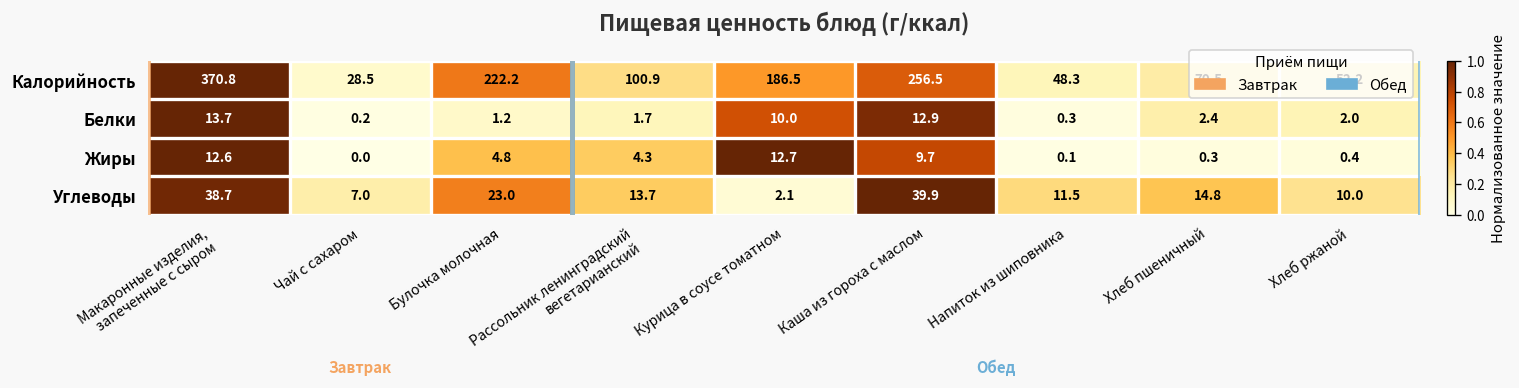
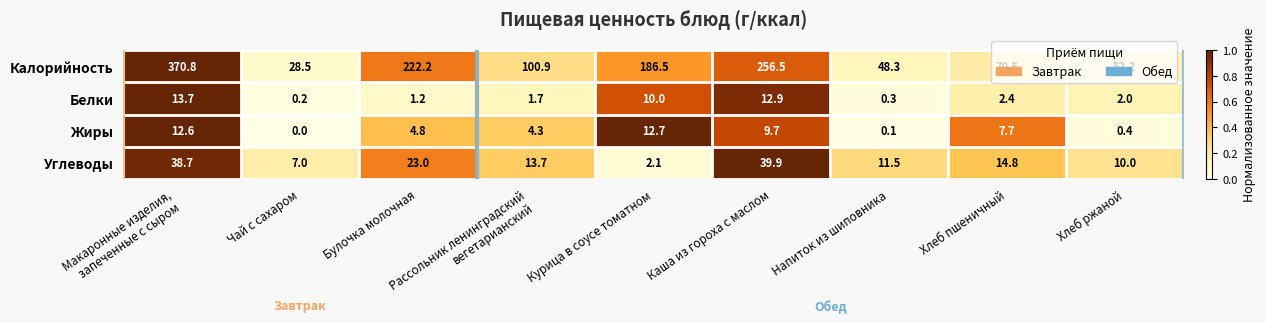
  {
    "Калорийность": {
      "Макаронные изделия, запеченные с сыром": 370.8,
      "Чай с сахаром": 28.5,
      "Булочка молочная": 222.2,
      "Рассольник ленинградский вегетарианский": 100.9,
      "Курица в соусе томатном": 186.5,
      "Каша из гороха с маслом": 256.5,
      "Напиток из шиповника": 48.3
    },
    "Белки": {
      "Макаронные изделия, запеченные с сыром": 13.7,
      "Чай с сахаром": 0.2,
      "Булочка молочная": 1.2,
      "Рассольник ленинградский вегетарианский": 1.7,
      "Курица в соусе томатном": 10.0,
      "Каша из гороха с маслом": 12.9,
      "Напиток из шиповника": 0.3,
      "Хлеб пшеничный": 2.4,
      "Хлеб ржаной": 2.0
    },
    "Жиры": {
      "Макаронные изделия, запеченные с сыром": 12.6,
      "Чай с сахаром": 0.0,
      "Булочка молочная": 4.8,
      "Рассольник ленинградский вегетарианский": 4.3,
      "Курица в соусе томатном": 12.7,
      "Каша из гороха с маслом": 9.7,
      "Напиток из шиповника": 0.1,
-     "Хлеб пшеничный": 0.3,
+     "Хлеб пшеничный": 7.7,
      "Хлеб ржаной": 0.4
    },
    "Углеводы": {
      "Макаронные изделия, запеченные с сыром": 38.7,
      "Чай с сахаром": 7.0,
      "Булочка молочная": 23.0,
      "Рассольник ленинградский вегетарианский": 13.7,
      "Курица в соусе томатном": 2.1,
      "Каша из гороха с маслом": 39.9,
      "Напиток из шиповника": 11.5,
      "Хлеб пшеничный": 14.8,
      "Хлеб ржаной": 10.0
    }
  }
